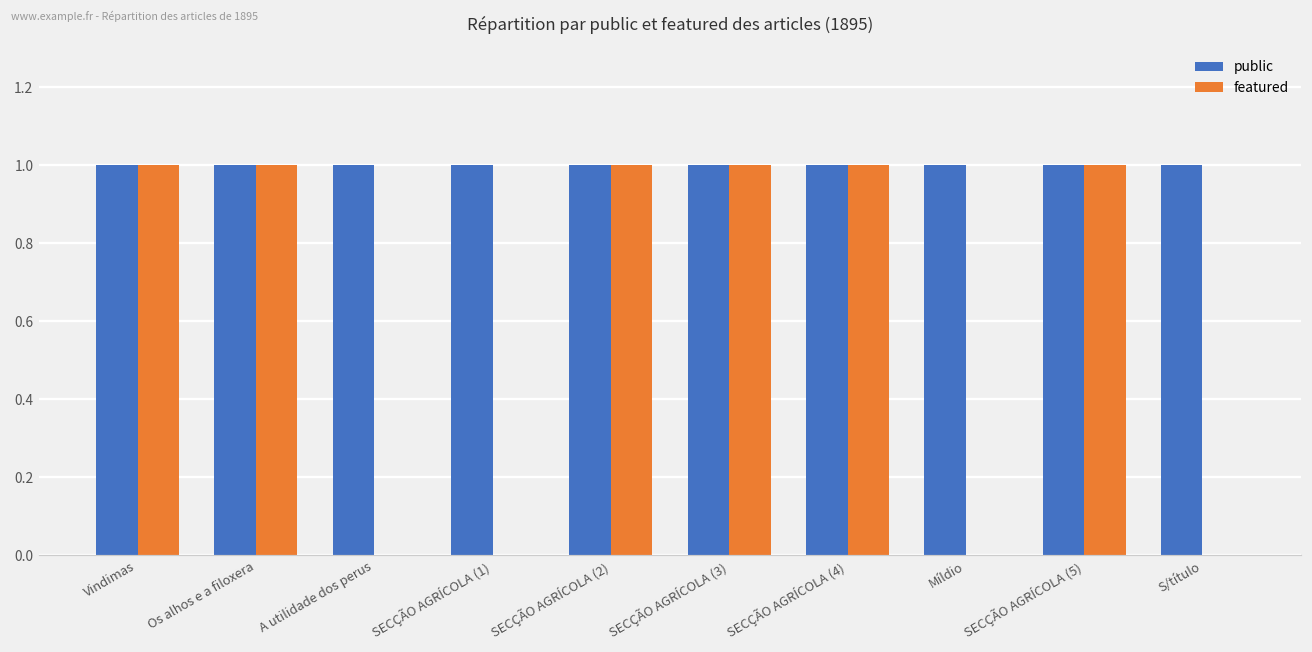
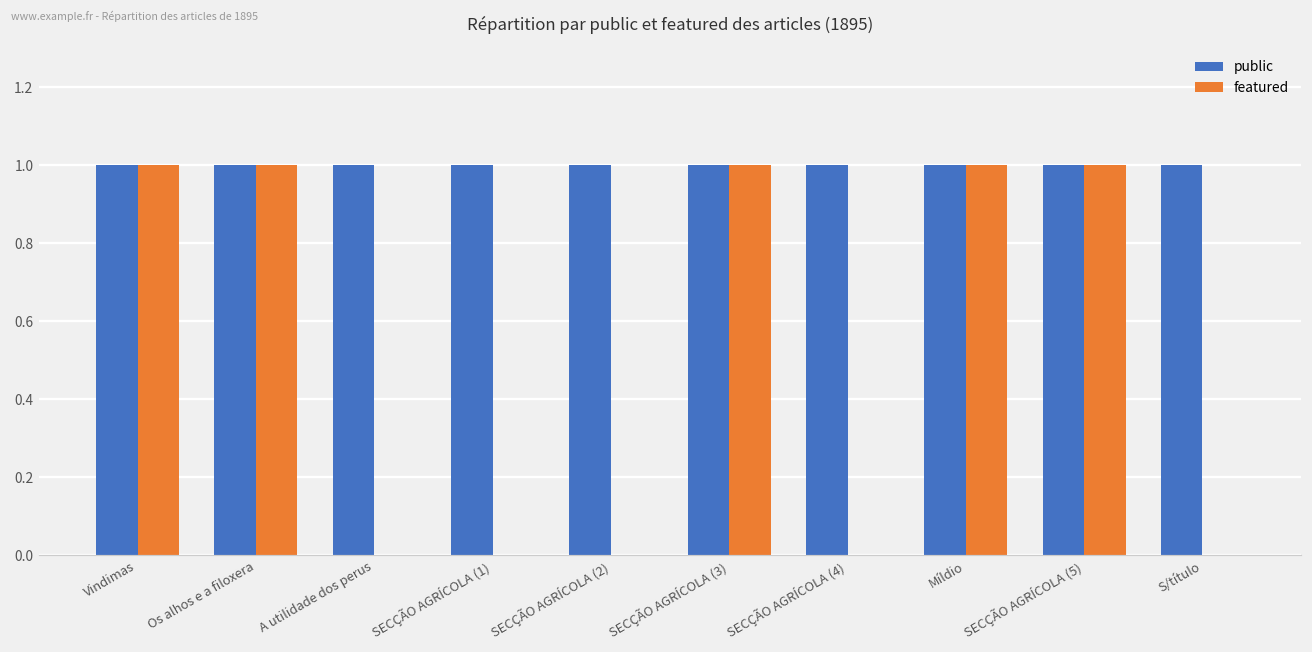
  {
    "public": {
      "Vindimas": 1,
      "Os alhos e a filoxera": 1,
      "A utilidade dos perus": 1,
      "SECÇÃO AGRÍCOLA (1)": 1,
      "SECÇÃO AGRÍCOLA (2)": 1,
      "SECÇÃO AGRÍCOLA (3)": 1,
      "SECÇÃO AGRÍCOLA (4)": 1,
      "Míldio": 1,
      "SECÇÃO AGRÍCOLA (5)": 1,
      "S/título": 1
    },
    "featured": {
      "Vindimas": 1,
      "Os alhos e a filoxera": 1,
      "A utilidade dos perus": 0,
      "SECÇÃO AGRÍCOLA (1)": 0,
-     "SECÇÃO AGRÍCOLA (2)": 1,
+     "SECÇÃO AGRÍCOLA (2)": 0,
      "SECÇÃO AGRÍCOLA (3)": 1,
-     "SECÇÃO AGRÍCOLA (4)": 1,
-     "Míldio": 0,
+     "SECÇÃO AGRÍCOLA (4)": 0,
+     "Míldio": 1,
      "SECÇÃO AGRÍCOLA (5)": 1,
      "S/título": 0
    }
  }
